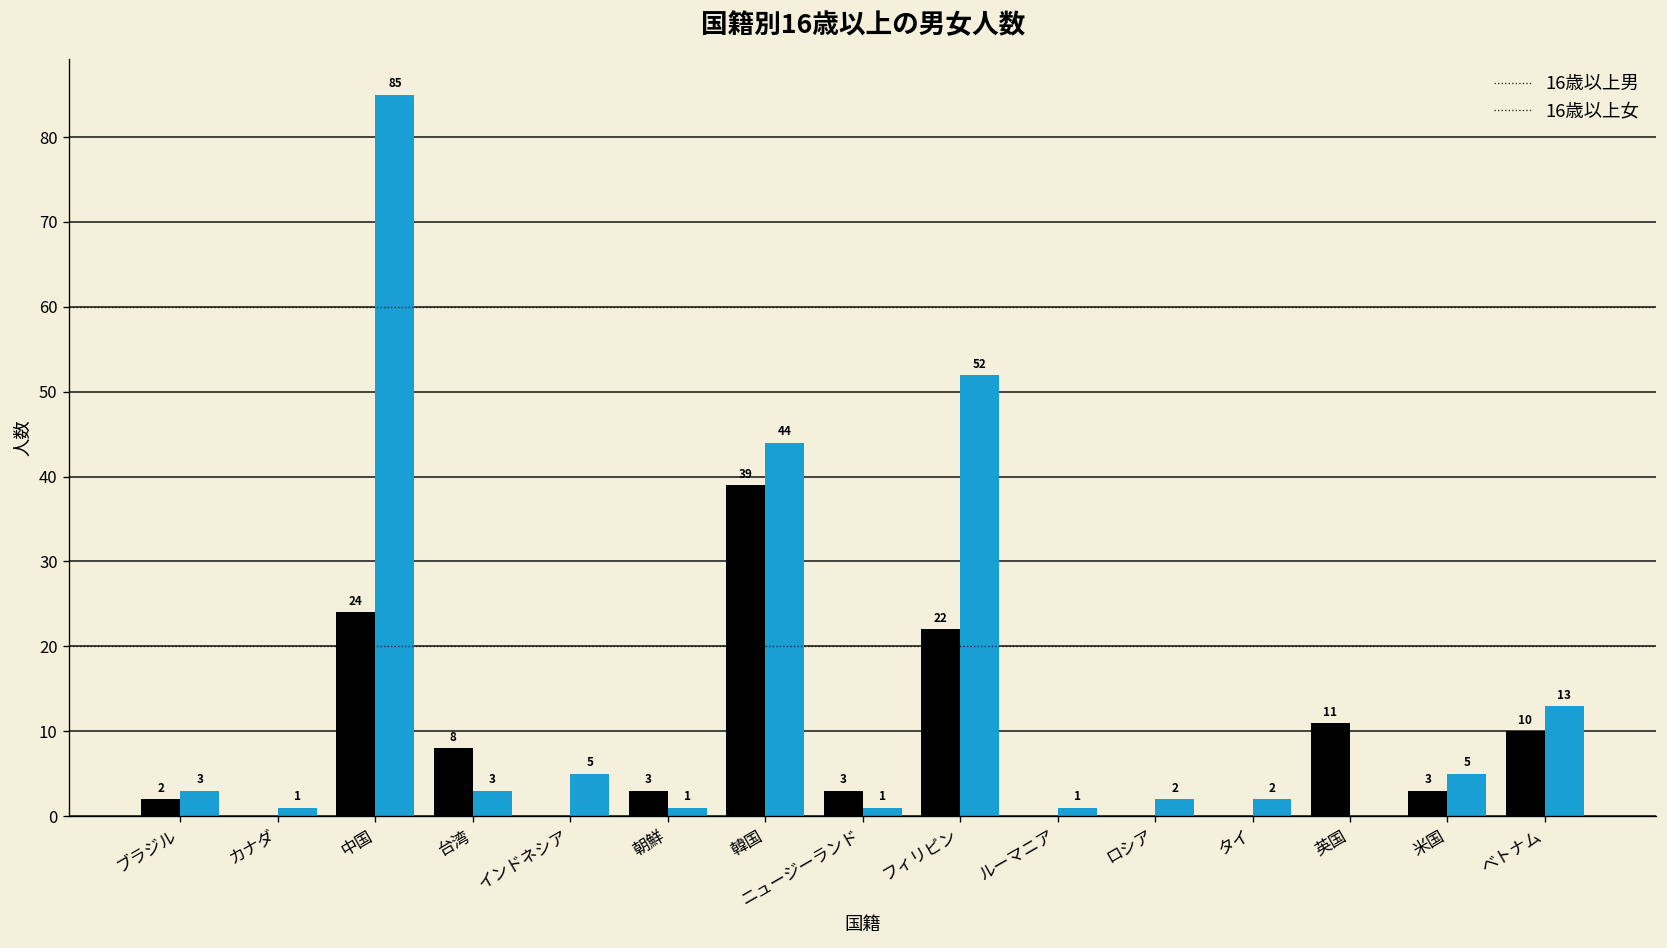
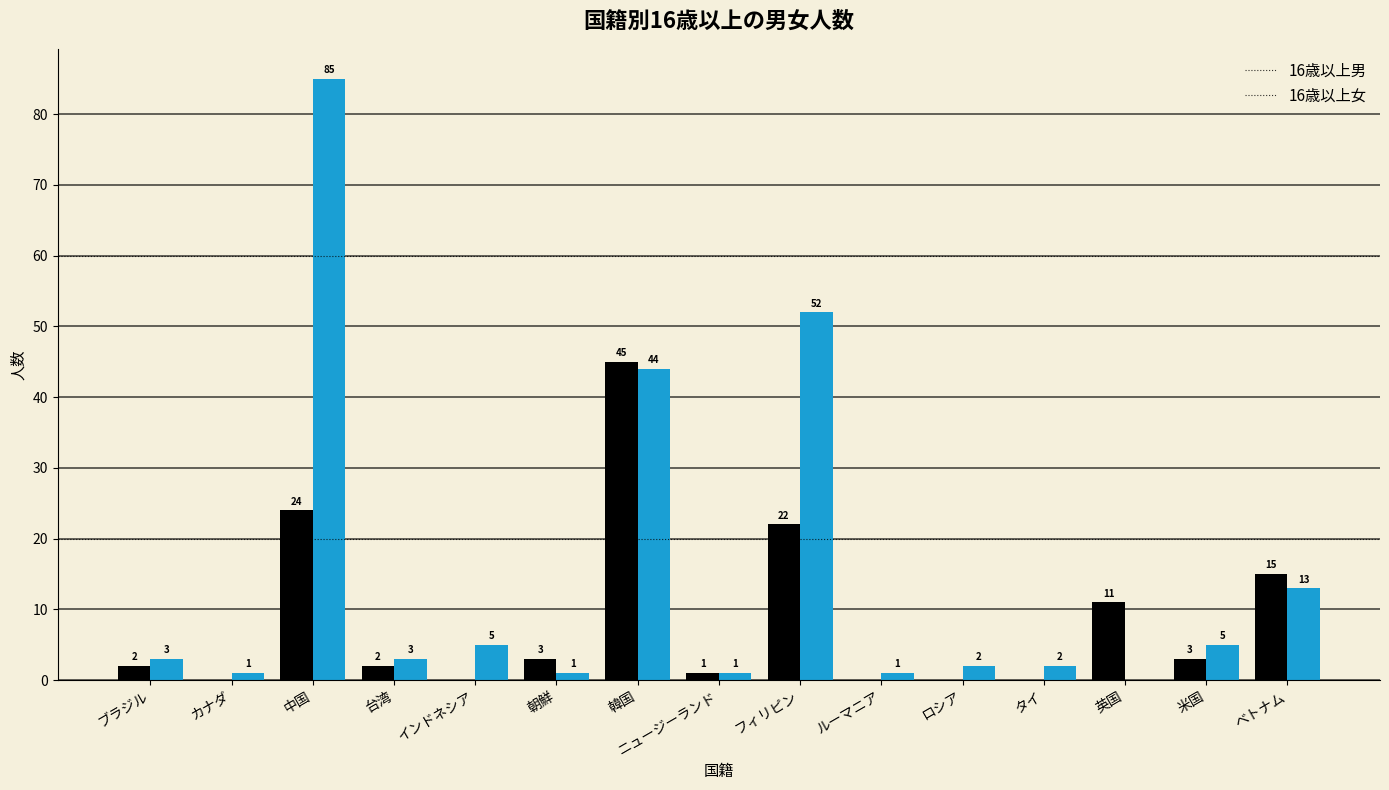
  {
    "16歳以上男": {
      "ブラジル": 2,
      "中国": 24,
-     "台湾": 8,
+     "台湾": 2,
      "朝鮮": 3,
-     "韓国": 39,
-     "ニュージーランド": 3,
+     "韓国": 45,
+     "ニュージーランド": 1,
      "フィリピン": 22,
      "英国": 11,
      "米国": 3,
-     "ベトナム": 10
+     "ベトナム": 15
    }
  }
